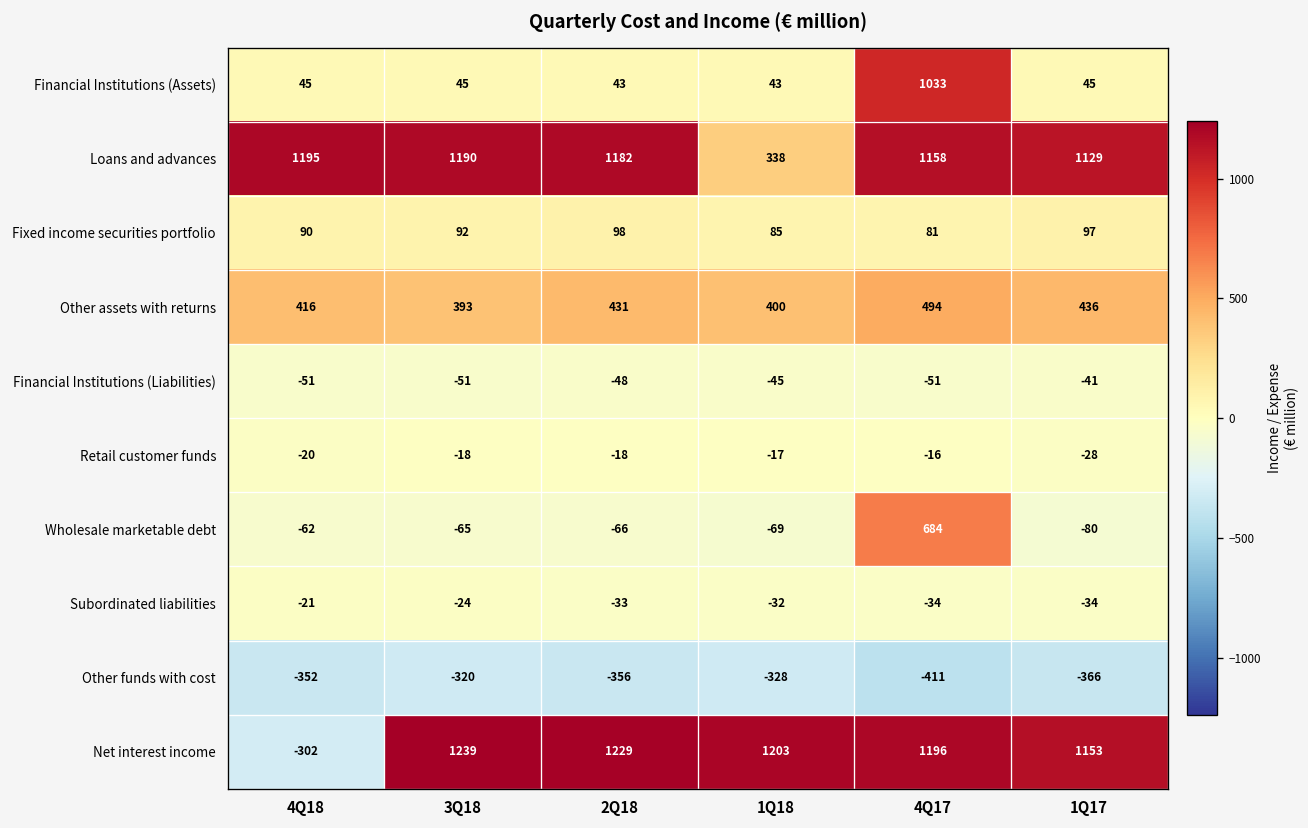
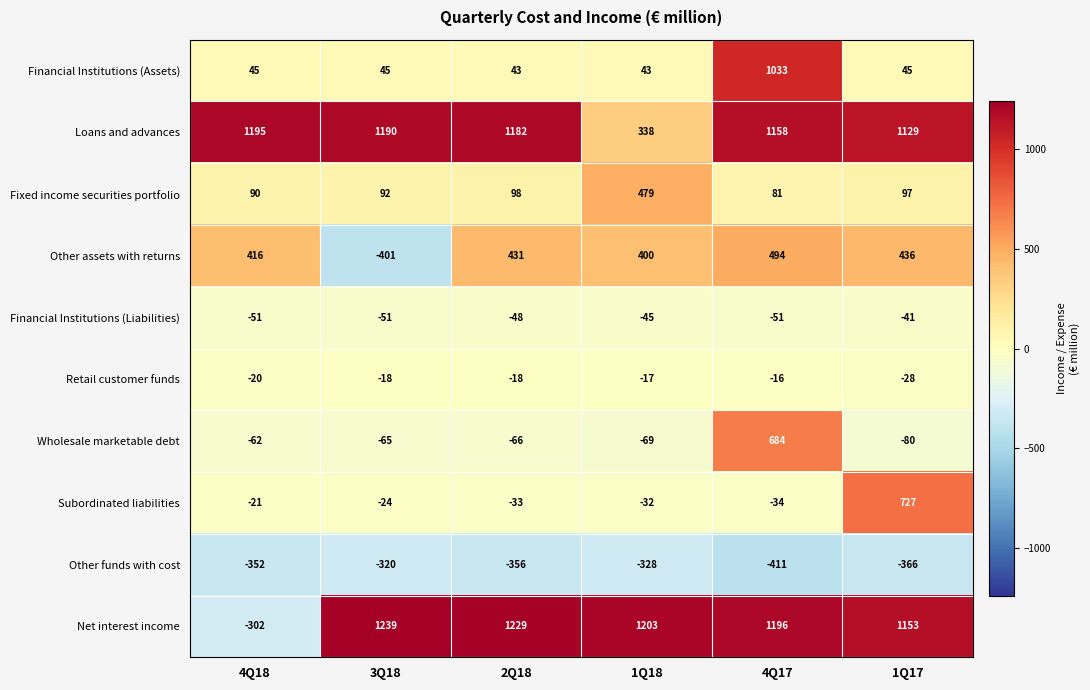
  {
    "Financial Institutions (Assets)": {
      "4Q18": 45,
      "3Q18": 45,
      "2Q18": 43,
      "1Q18": 43,
      "4Q17": 1033,
      "1Q17": 45
    },
    "Loans and advances": {
      "4Q18": 1195,
      "3Q18": 1190,
      "2Q18": 1182,
      "1Q18": 338,
      "4Q17": 1158,
      "1Q17": 1129
    },
    "Fixed income securities portfolio": {
      "4Q18": 90,
      "3Q18": 92,
      "2Q18": 98,
-     "1Q18": 85,
+     "1Q18": 479,
      "4Q17": 81,
      "1Q17": 97
    },
    "Other assets with returns": {
      "4Q18": 416,
-     "3Q18": 393,
+     "3Q18": -401,
      "2Q18": 431,
      "1Q18": 400,
      "4Q17": 494,
      "1Q17": 436
    },
    "Financial Institutions (Liabilities)": {
      "4Q18": -51,
      "3Q18": -51,
      "2Q18": -48,
      "1Q18": -45,
      "4Q17": -51,
      "1Q17": -41
    },
    "Retail customer funds": {
      "4Q18": -20,
      "3Q18": -18,
      "2Q18": -18,
      "1Q18": -17,
      "4Q17": -16,
      "1Q17": -28
    },
    "Wholesale marketable debt": {
      "4Q18": -62,
      "3Q18": -65,
      "2Q18": -66,
      "1Q18": -69,
      "4Q17": 684,
      "1Q17": -80
    },
    "Subordinated liabilities": {
      "4Q18": -21,
      "3Q18": -24,
      "2Q18": -33,
      "1Q18": -32,
      "4Q17": -34,
-     "1Q17": -34
+     "1Q17": 727
    },
    "Other funds with cost": {
      "4Q18": -352,
      "3Q18": -320,
      "2Q18": -356,
      "1Q18": -328,
      "4Q17": -411,
      "1Q17": -366
    },
    "Net interest income": {
      "4Q18": -302,
      "3Q18": 1239,
      "2Q18": 1229,
      "1Q18": 1203,
      "4Q17": 1196,
      "1Q17": 1153
    }
  }
